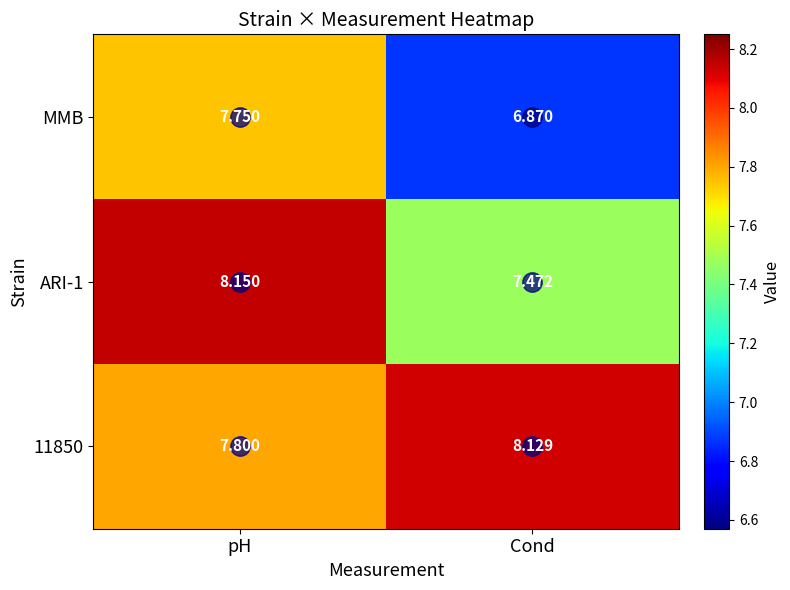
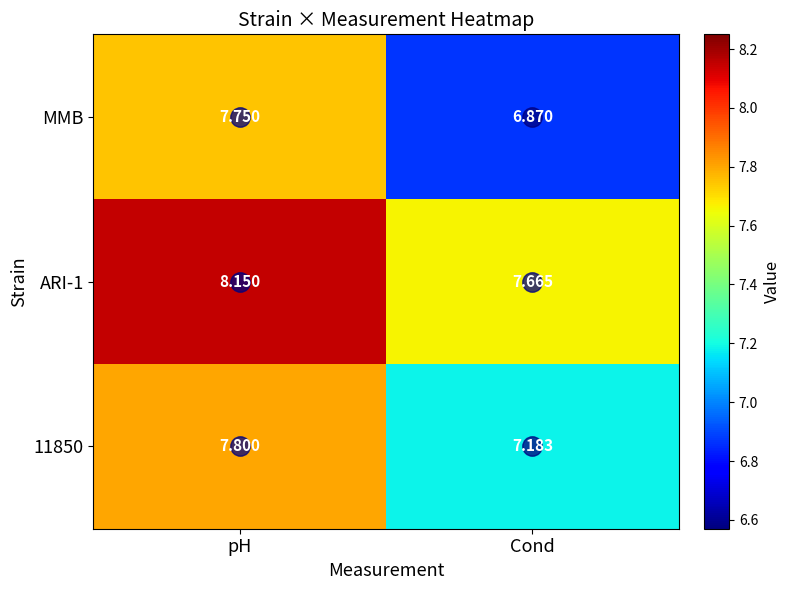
  {
    "ARI-1": {
-     "Cond": 7.472
+     "Cond": 7.665
    },
    "11850": {
-     "Cond": 8.129
+     "Cond": 7.183
    }
  }
